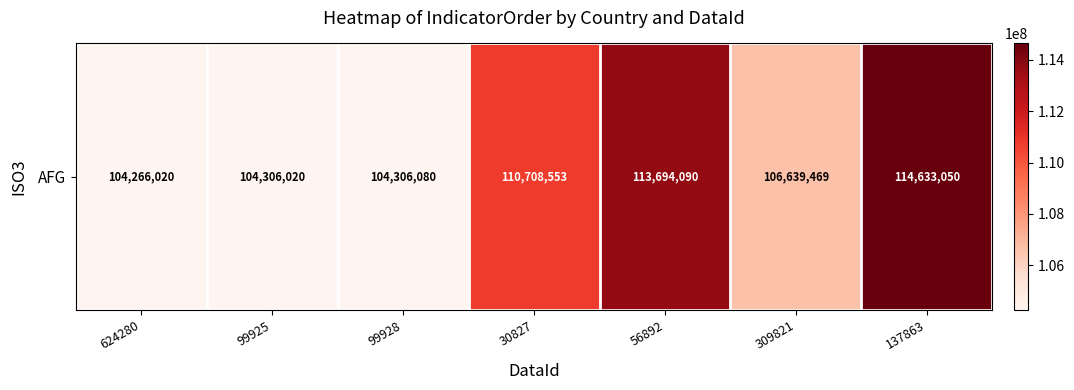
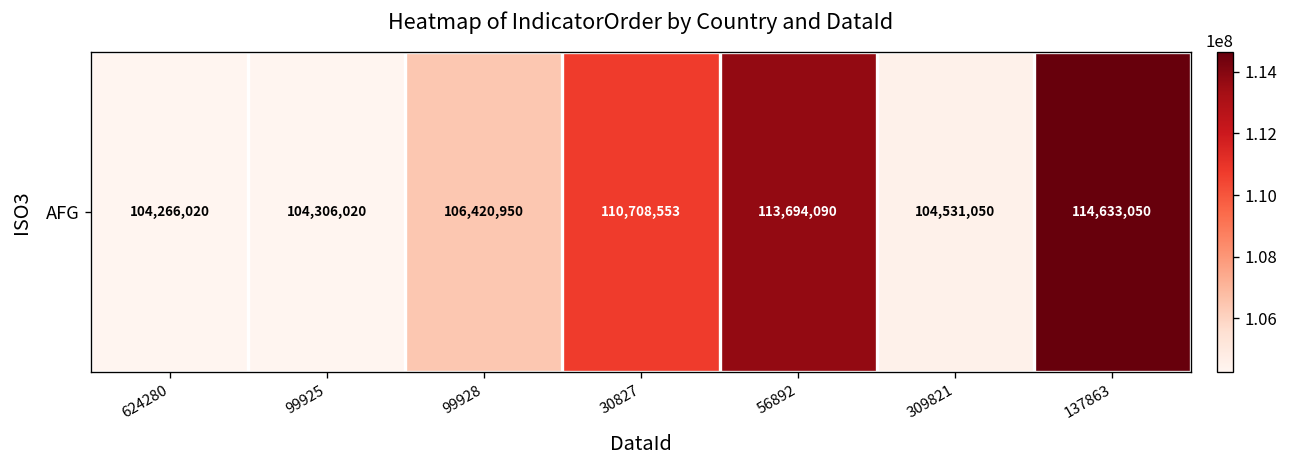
  {
    "AFG": {
      "624280": "104,266,020",
      "99925": "104,306,020",
-     "99928": "104,306,080",
+     "99928": "106,420,950",
      "30827": "110,708,553",
      "56892": "113,694,090",
-     "309821": "106,639,469",
+     "309821": "104,531,050",
      "137863": "114,633,050"
    }
  }
